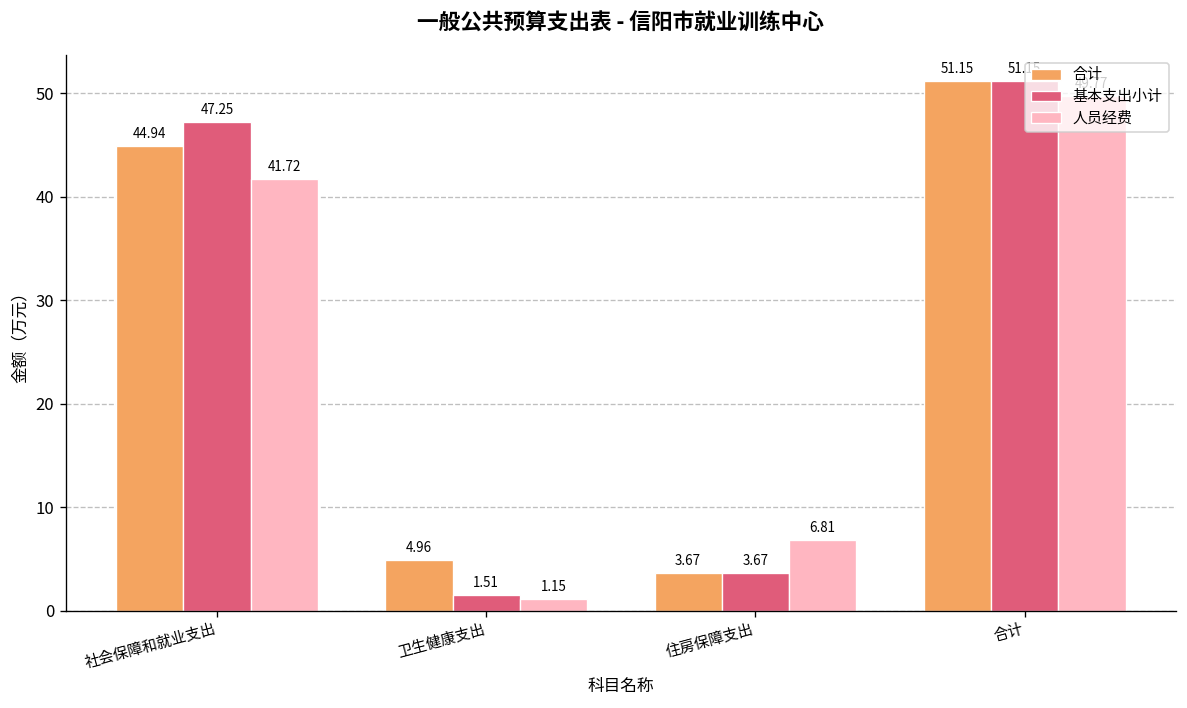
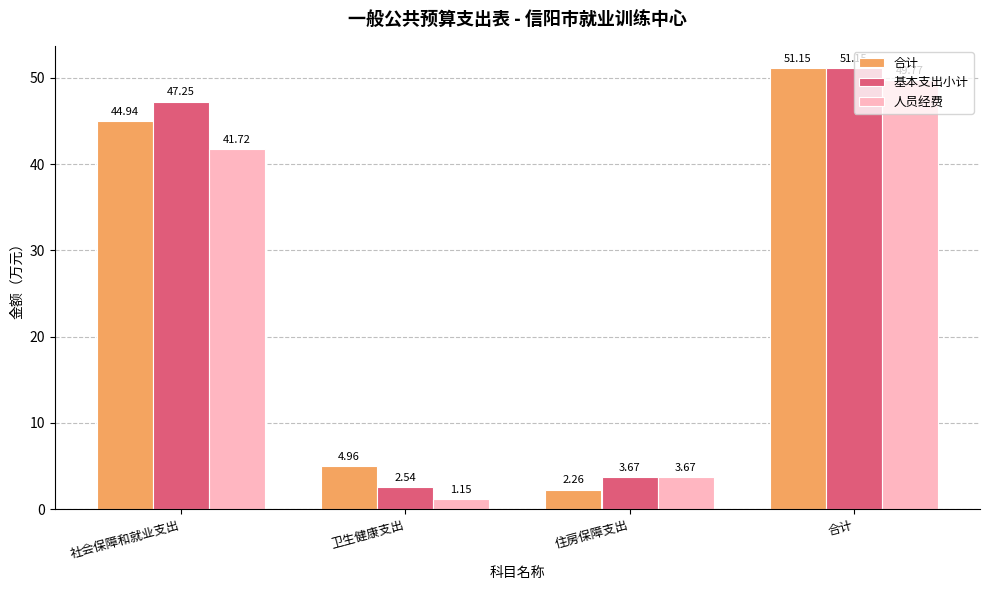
  {
    "合计": {
      "社会保障和就业支出": 44.94,
      "卫生健康支出": 4.96,
-     "住房保障支出": 3.67,
+     "住房保障支出": 2.26,
      "合计": 51.15
    },
    "基本支出小计": {
      "社会保障和就业支出": 47.25,
-     "卫生健康支出": 1.51,
+     "卫生健康支出": 2.54,
      "住房保障支出": 3.67
    },
    "人员经费": {
      "社会保障和就业支出": 41.72,
      "卫生健康支出": 1.15,
-     "住房保障支出": 6.81
+     "住房保障支出": 3.67
    }
  }
